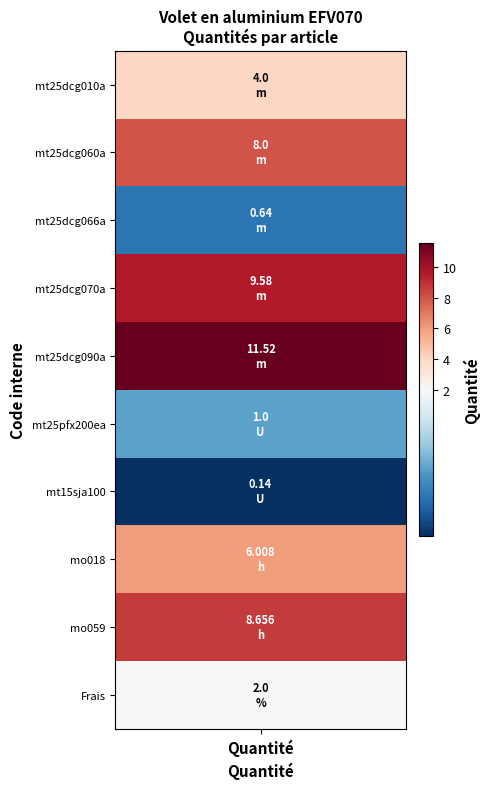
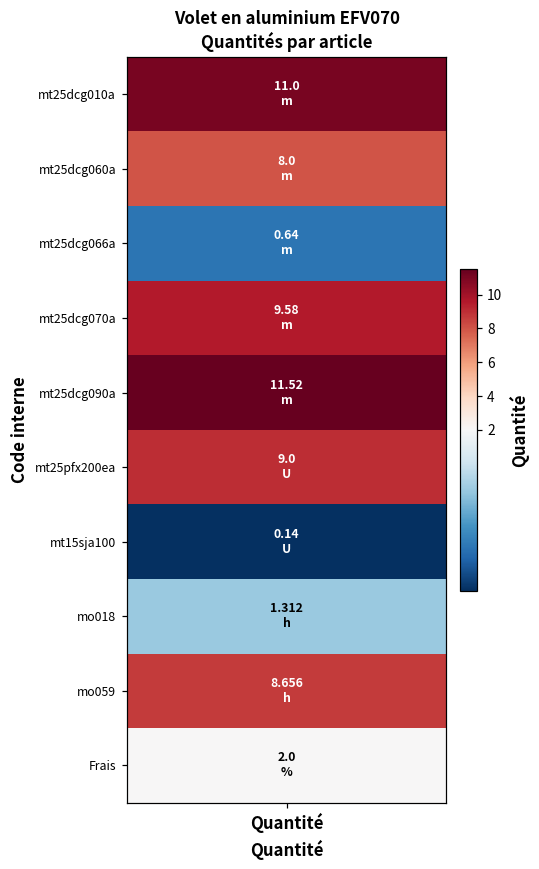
  {
    "mt25dcg010a": {
-     "Quantité": "4.0"
+     "Quantité": "11.0"
    },
    "mt25dcg060a": {
      "Quantité": "8.0"
    },
    "mt25dcg066a": {
      "Quantité": "0.64"
    },
    "mt25dcg070a": {
      "Quantité": "9.58"
    },
    "mt25dcg090a": {
      "Quantité": "11.52"
    },
    "mt25pfx200ea": {
-     "Quantité": "1.0"
+     "Quantité": "9.0"
    },
    "mt15sja100": {
      "Quantité": "0.14"
    },
    "mo018": {
-     "Quantité": "6.008"
+     "Quantité": "1.312"
    },
    "mo059": {
      "Quantité": "8.656"
    },
    "Frais": {
      "Quantité": "2.0 %"
    }
  }
